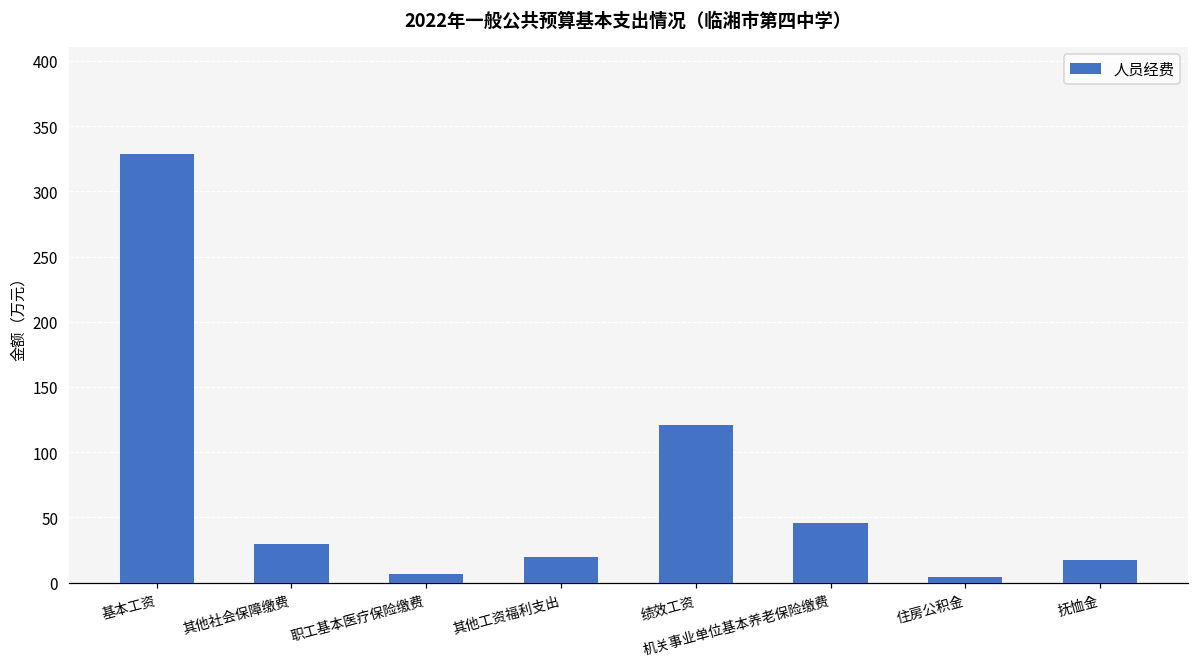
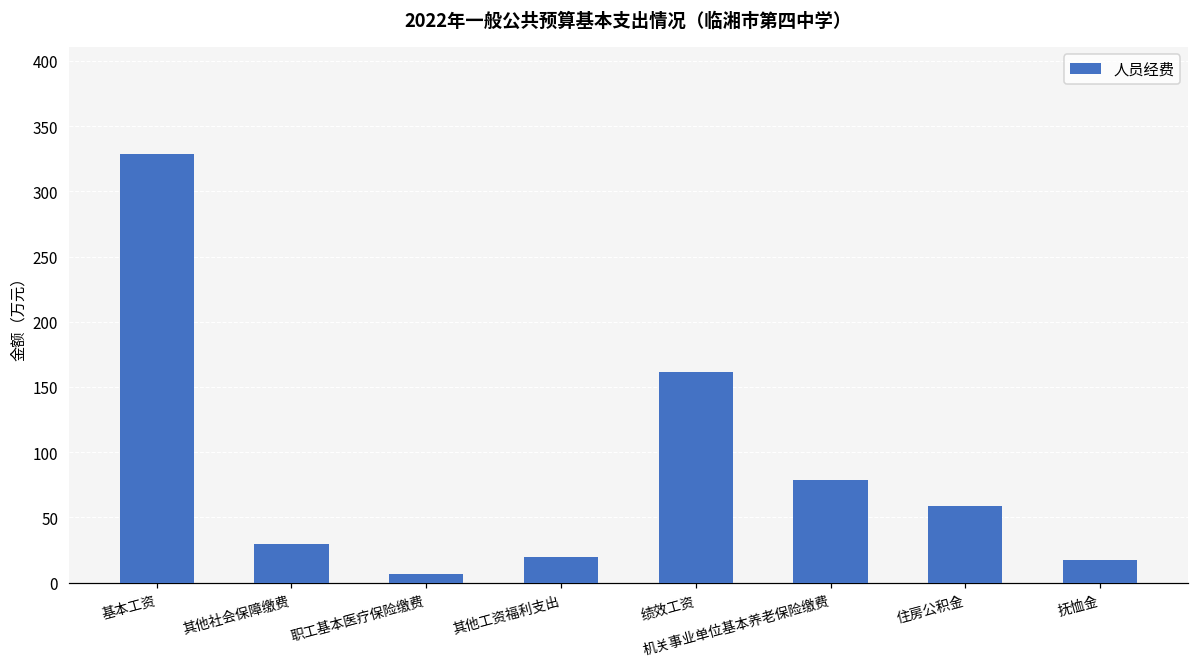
  {
    "基本工资": 329,
    "其他社会保障缴费": 30,
    "职工基本医疗保险缴费": 7,
    "其他工资福利支出": 20,
-   "绩效工资": 121,
-   "机关事业单位基本养老保险缴费": 46,
-   "住房公积金": 4,
+   "绩效工资": 162,
+   "机关事业单位基本养老保险缴费": 78,
+   "住房公积金": 59,
    "抚恤金": 17
  }
